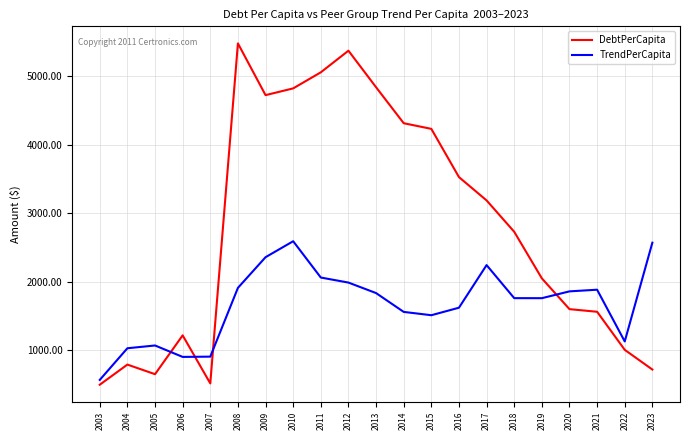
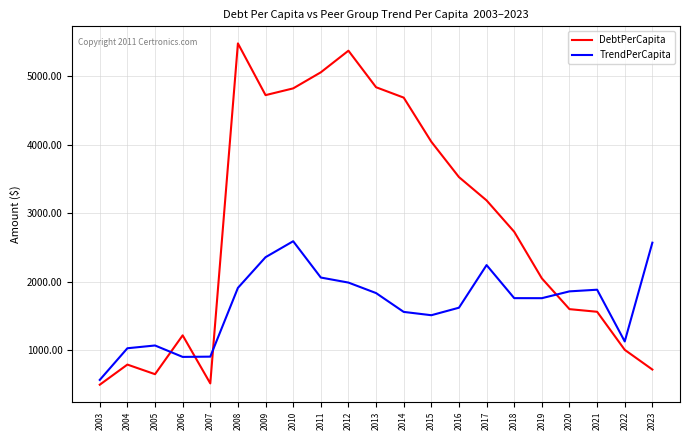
  {
    "DebtPerCapita": {
      "2003": 500,
      "2004": 800,
      "2005": 700,
      "2006": 1200,
      "2007": 500,
      "2008": 5500,
      "2009": 4700,
      "2010": 4800,
      "2011": 5100,
      "2012": 5400,
      "2013": 4800,
-     "2014": 4300,
-     "2015": 4200,
+     "2014": 4700,
+     "2015": 4000,
      "2016": 3500,
      "2017": 3200,
      "2018": 2700,
      "2019": 2100,
      "2020": 1600,
      "2021": 1600,
      "2022": 1000,
      "2023": 700
    },
    "TrendPerCapita": {
      "2003": 600,
      "2004": 1000,
      "2005": 1100,
      "2006": 900,
      "2007": 900,
      "2008": 1900,
      "2009": 2400,
      "2010": 2600,
      "2011": 2100,
      "2012": 2000,
      "2013": 1800,
      "2014": 1600,
      "2015": 1500,
      "2016": 1600,
      "2017": 2200,
      "2018": 1800,
      "2019": 1800,
      "2020": 1900,
      "2021": 1900,
      "2022": 1100,
      "2023": 2600
    }
  }
